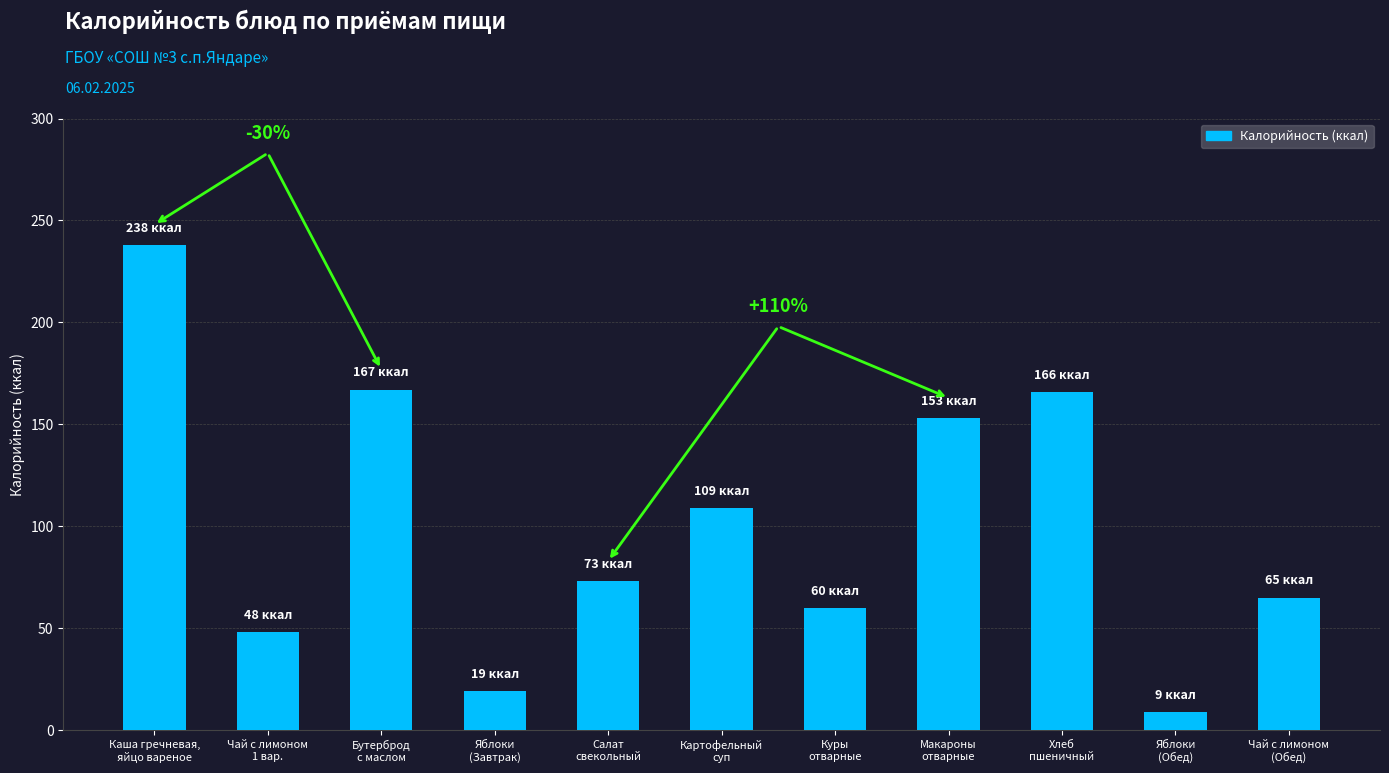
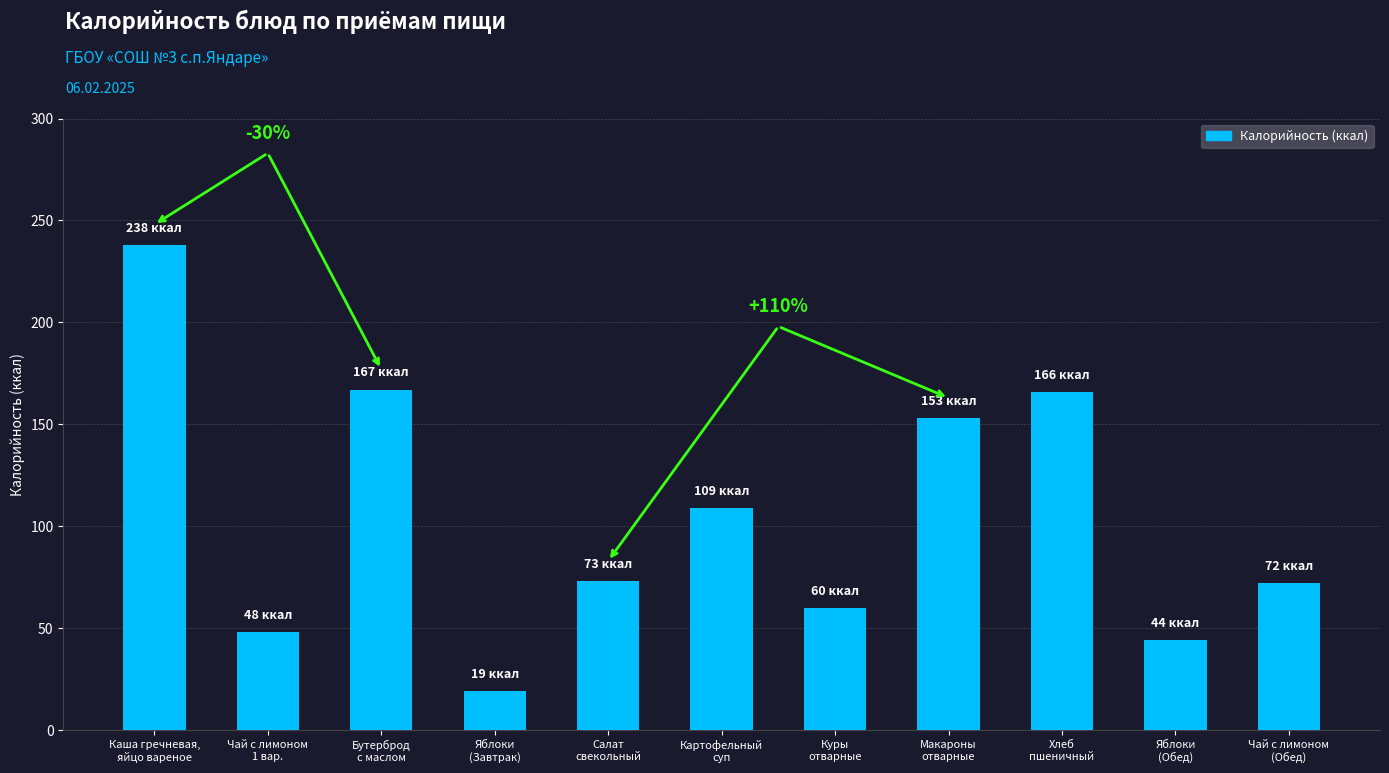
  {
    "Каша гречневая, яйцо вареное": 238,
    "Чай с лимоном 1 вар.": 48,
    "Бутерброд с маслом": 167,
    "Яблоки (Завтрак)": 19,
    "Салат свекольный": 73,
    "Картофельный суп": 109,
    "Куры отварные": 60,
    "Макароны отварные": 153,
    "Хлеб пшеничный": 166,
-   "Яблоки (Обед)": 9,
-   "Чай с лимоном (Обед)": 65
+   "Яблоки (Обед)": 44,
+   "Чай с лимоном (Обед)": 72
  }
